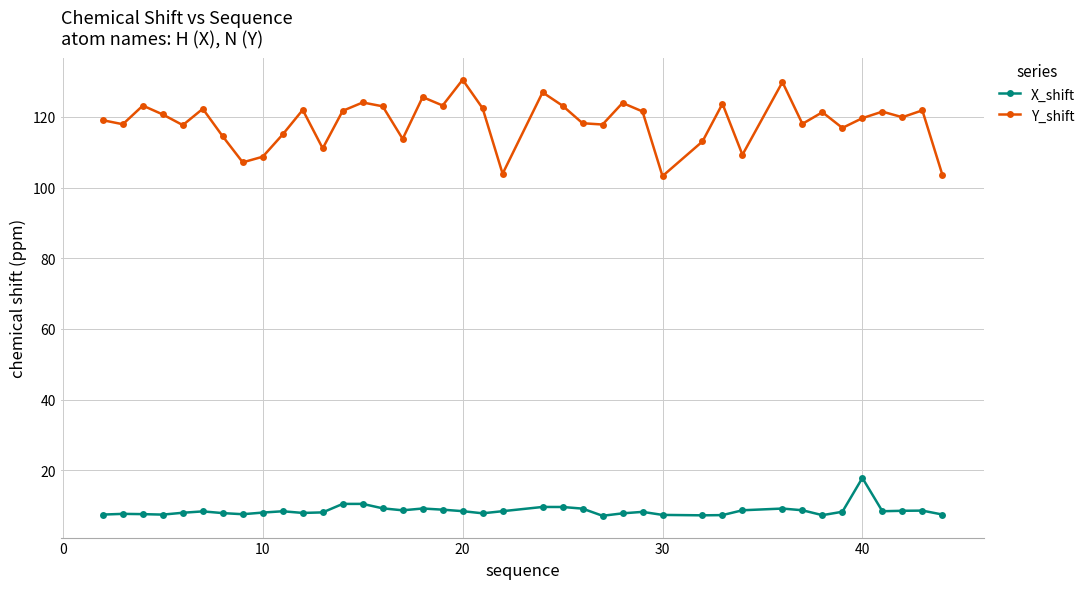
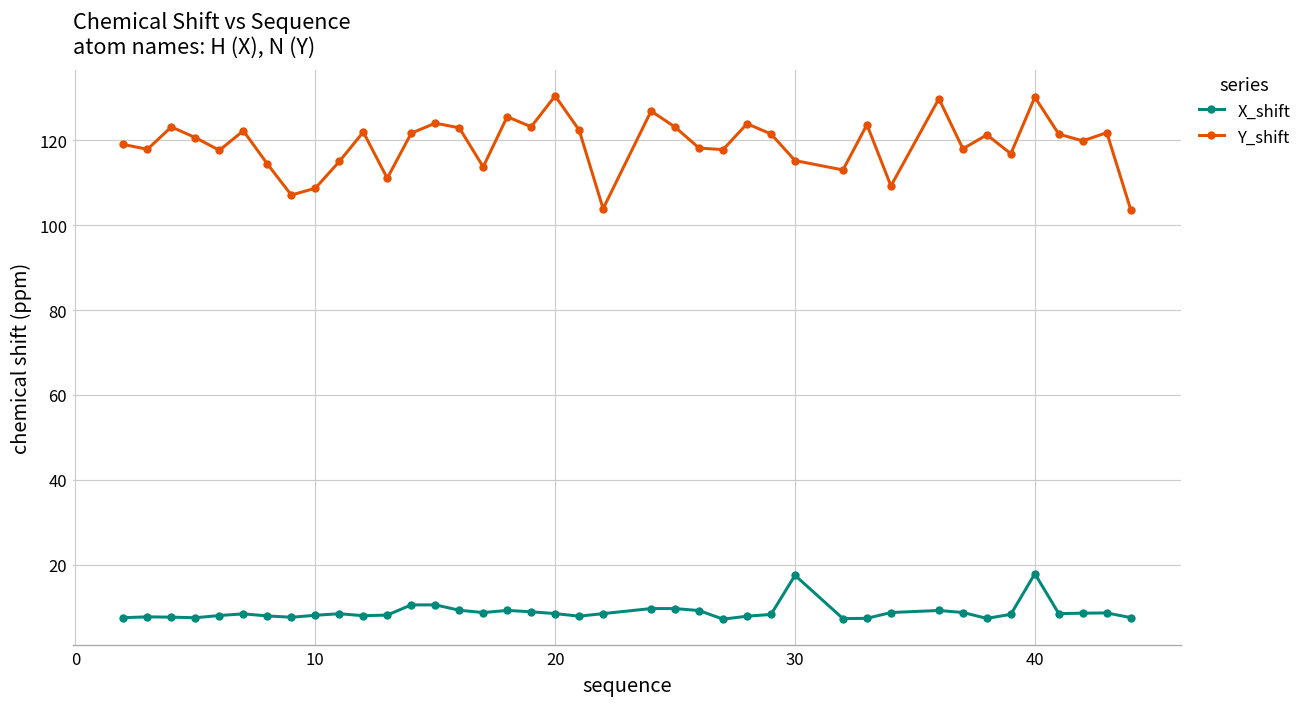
  {
    "X_shift": {
      "10": 8,
      "20": 8,
-     "30": 7,
+     "30": 17,
      "40": 18
    },
    "Y_shift": {
      "10": 109,
      "20": 131,
-     "30": 103,
-     "40": 120
+     "30": 115,
+     "40": 130
    }
  }
